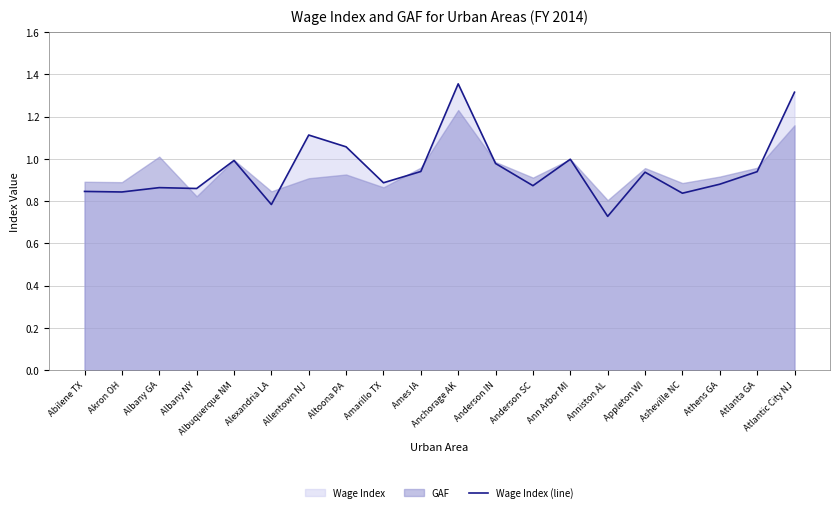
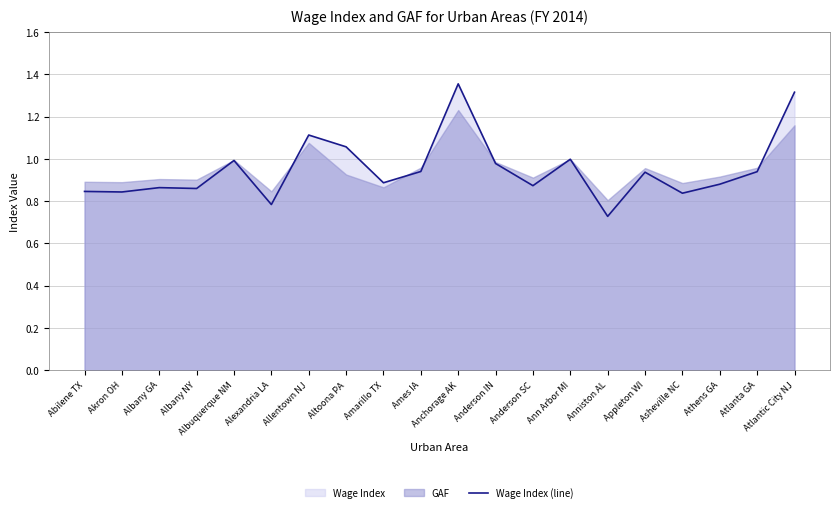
  {
    "Wage Index": {
      "Abilene TX": 0.85,
      "Akron OH": 0.84,
      "Albany GA": 0.86,
      "Albany NY": 0.86,
      "Alexandria LA": 0.78,
      "Allentown NJ": 1.11,
      "Altoona PA": 1.06,
      "Amarillo TX": 0.89,
      "Ames IA": 0.94,
      "Anchorage AK": 1.36,
      "Anderson SC": 0.87,
      "Anniston AL": 0.73,
      "Appleton WI": 0.94,
      "Asheville NC": 0.84,
      "Athens GA": 0.88,
      "Atlanta GA": 0.94,
      "Atlantic City NJ": 1.32
    },
    "GAF": {
      "Abilene TX": 0.89,
      "Akron OH": 0.89,
-     "Albany GA": 1.01,
-     "Albany NY": 0.82,
+     "Albany GA": 0.91,
+     "Albany NY": 0.90,
      "Alexandria LA": 0.85,
-     "Allentown NJ": 0.91,
+     "Allentown NJ": 1.08,
      "Altoona PA": 0.93,
      "Amarillo TX": 0.87,
      "Ames IA": 0.96,
      "Anchorage AK": 1.23,
      "Anderson SC": 0.91,
      "Anniston AL": 0.80,
      "Appleton WI": 0.96,
      "Asheville NC": 0.89,
      "Athens GA": 0.92,
      "Atlanta GA": 0.96,
      "Atlantic City NJ": 1.16
    }
  }
